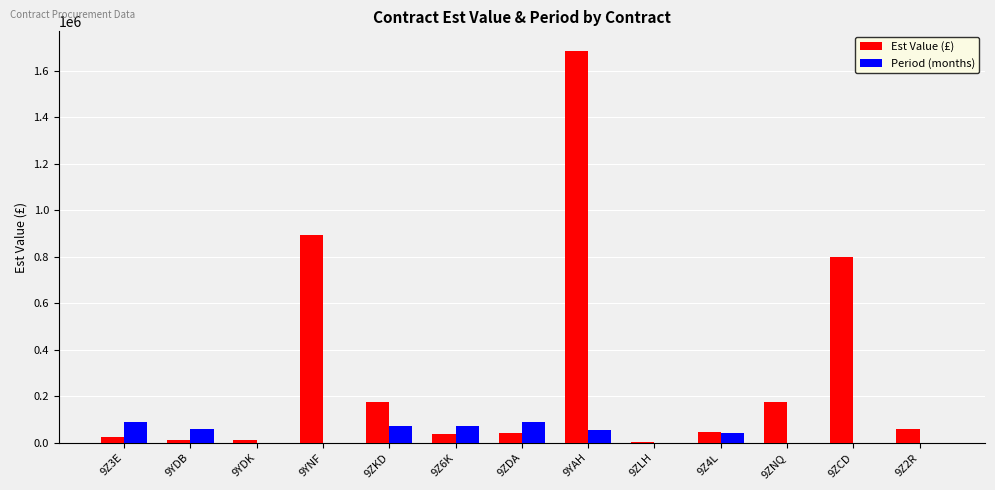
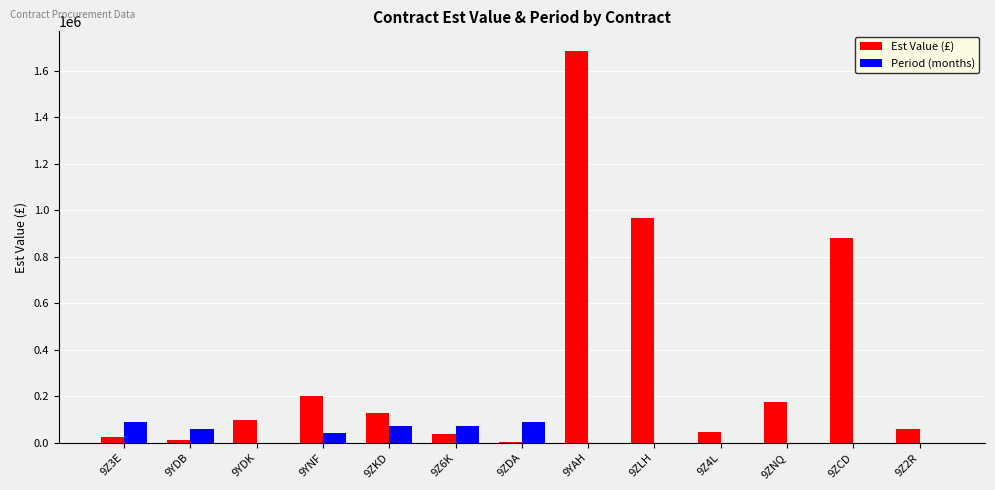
  {
    "Est Value (£)": {
      "9Z3E": 20000,
      "9YDB": 10000,
-     "9YDK": 10000,
-     "9YNF": 890000,
-     "9ZKD": 180000,
+     "9YDK": 100000,
+     "9YNF": 200000,
+     "9ZKD": 130000,
      "9Z6K": 40000,
-     "9ZDA": 40000,
+     "9ZDA": 10000,
      "9YAH": 1690000,
-     "9ZLH": 10000,
+     "9ZLH": 970000,
      "9Z4L": 50000,
      "9ZNQ": 170000,
-     "9ZCD": 800000,
+     "9ZCD": 880000,
      "9Z2R": 60000
    },
    "Period (months)": {
      "9Z3E": 90000,
      "9YDB": 60000,
-     "9YNF": 0,
+     "9YNF": 40000,
      "9ZKD": 70000,
      "9Z6K": 70000,
      "9ZDA": 90000,
-     "9YAH": 50000,
-     "9Z4L": 40000
+     "9YAH": 0,
+     "9Z4L": 0
    }
  }
